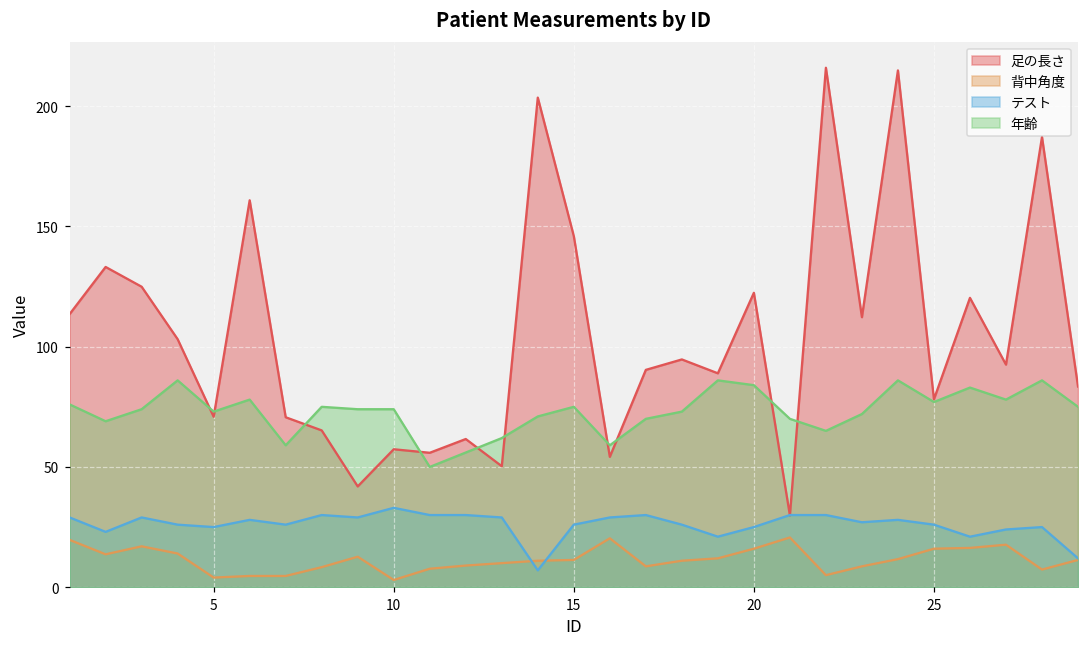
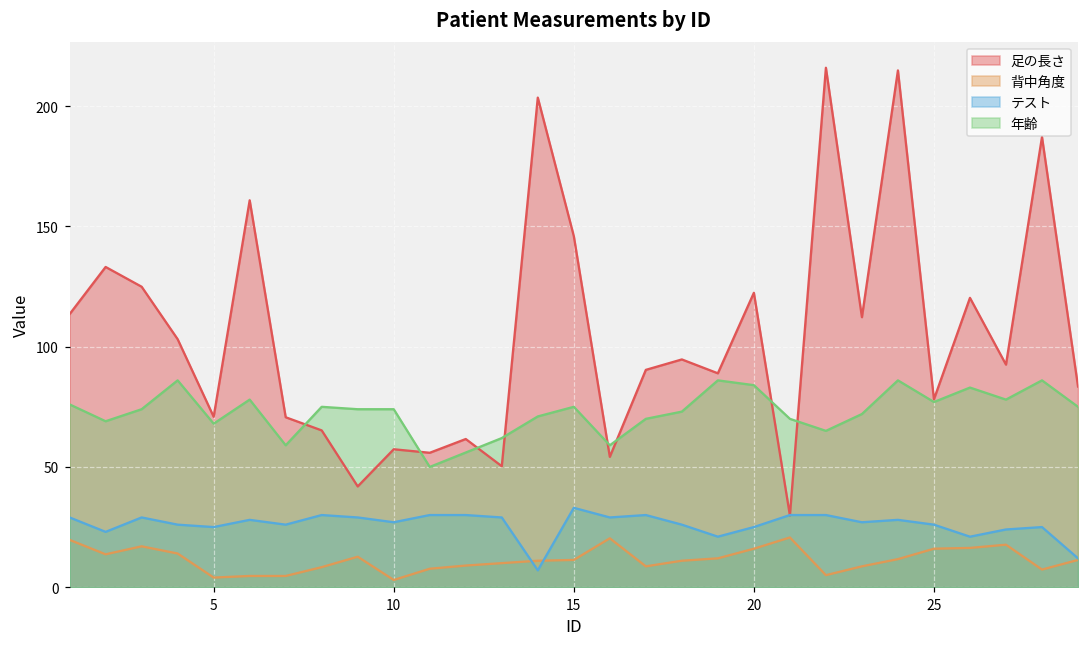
  {
    "テスト": {
      "5": 25,
-     "10": 33,
-     "15": 26,
+     "10": 27,
+     "15": 33,
      "20": 25,
      "25": 26
    },
    "年齢": {
-     "5": 73,
+     "5": 68,
      "10": 74,
      "15": 75,
      "20": 84
    }
  }
